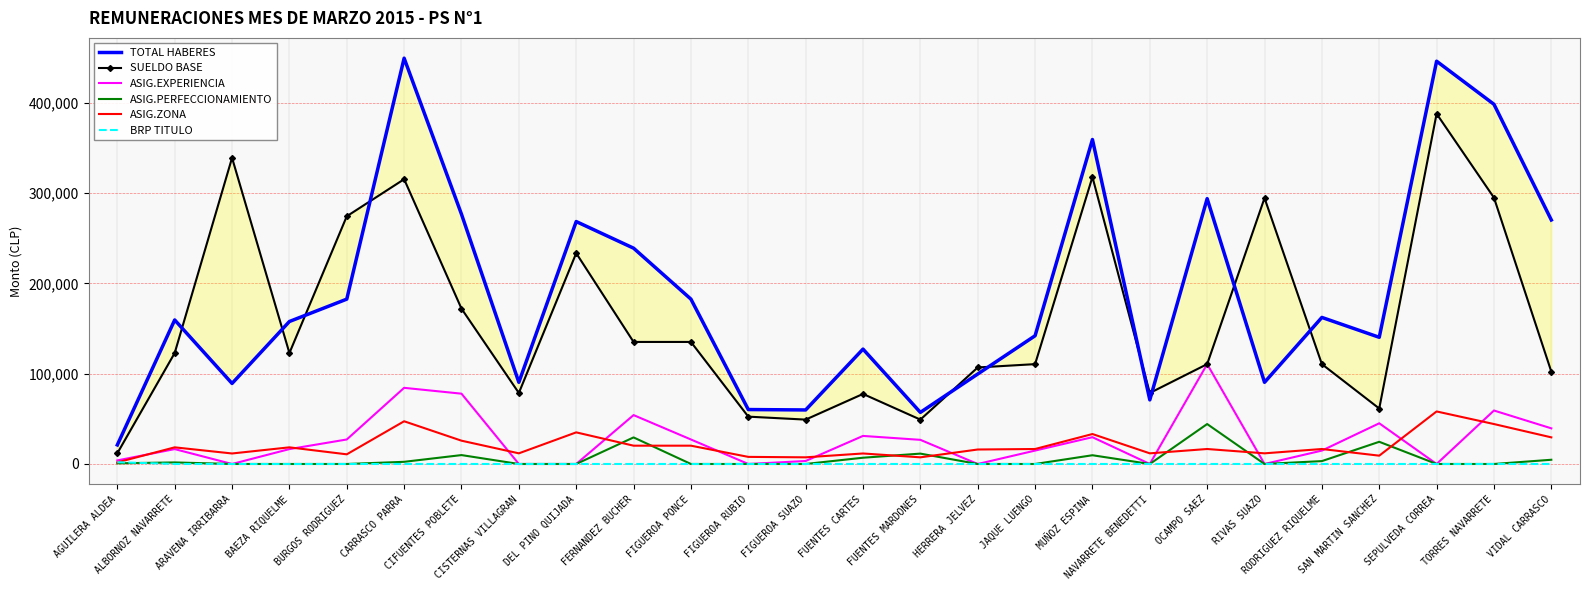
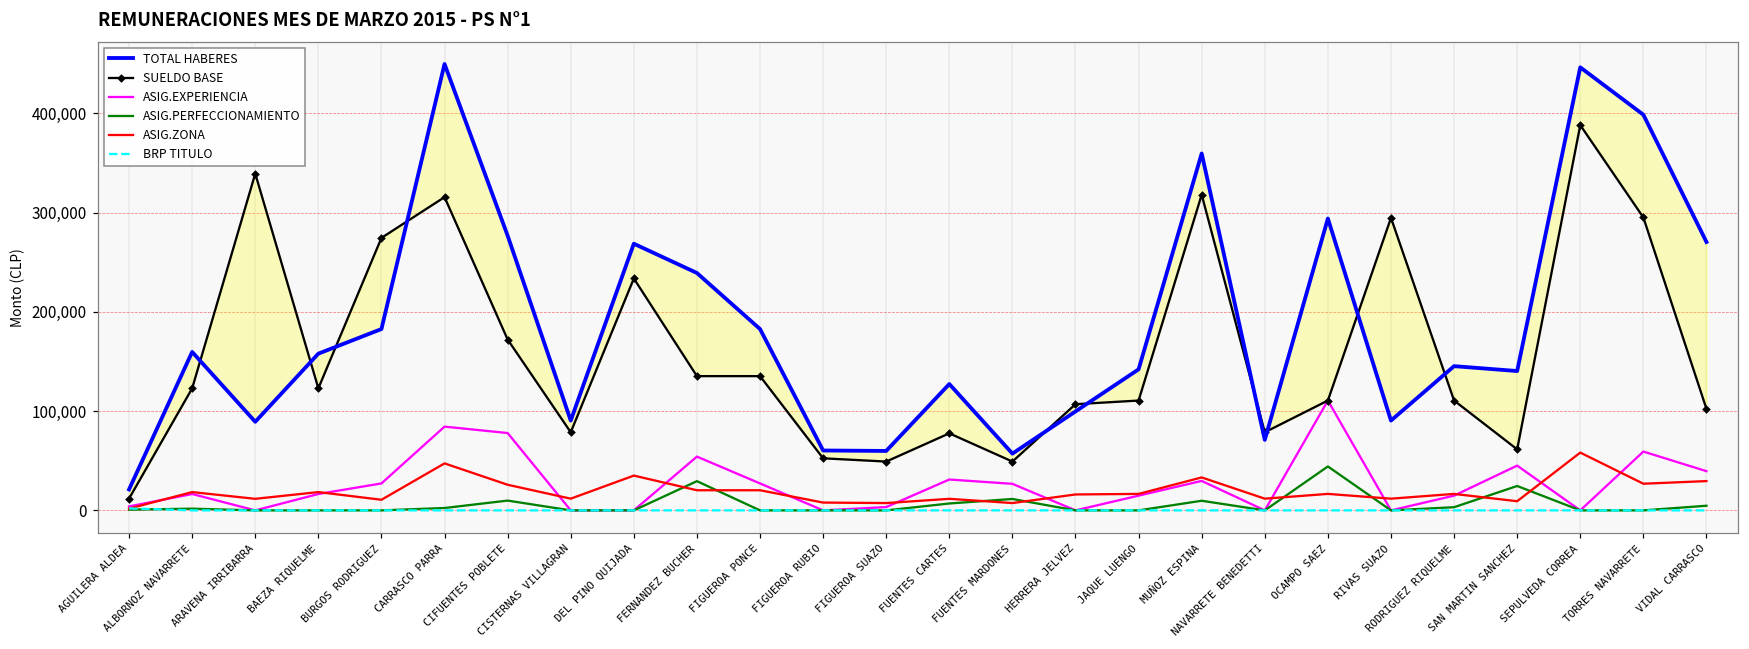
  {
    "TOTAL HABERES": {
      "ARAVENA IRRIBARRA": "90,000",
      "BURGOS RODRIGUEZ": "180,000",
      "HERRERA JELVEZ": "100,000",
      "NAVARRETE BENEDETTI": "70,000",
      "RIVAS SUAZO": "90,000",
-     "RODRIGUEZ RIQUELME": "160,000"
+     "RODRIGUEZ RIQUELME": "150,000"
    },
    "SUELDO BASE": {
      "AGUILERA ALDEA": "10,000",
      "ALBORNOZ NAVARRETE": "120,000",
      "BAEZA RIQUELME": "120,000",
      "CARRASCO PARRA": "320,000",
      "CIFUENTES POBLETE": "170,000",
      "CISTERNAS VILLAGRAN": "80,000",
      "DEL PINO QUIJADA": "230,000",
      "FERNANDEZ BUCHER": "140,000",
      "FIGUEROA PONCE": "140,000",
      "FIGUEROA RUBIO": "50,000",
      "FIGUEROA SUAZO": "50,000",
      "FUENTES CARTES": "80,000",
      "FUENTES MARDONES": "50,000",
      "JAQUE LUENGO": "110,000",
      "MUÑOZ ESPINA": "320,000",
      "RODRIGUEZ RIQUELME": "110,000",
      "SAN MARTIN SANCHEZ": "60,000",
      "SEPULVEDA CORREA": "390,000",
      "TORRES NAVARRETE": "300,000",
      "VIDAL CARRASCO": "100,000"
    },
    "ASIG.EXPERIENCIA": {
      "BURGOS RODRIGUEZ": "30,000",
      "CARRASCO PARRA": "80,000",
      "CIFUENTES POBLETE": "80,000",
      "FERNANDEZ BUCHER": "50,000",
      "FIGUEROA PONCE": "30,000",
      "FIGUEROA SUAZO": "0",
      "FUENTES CARTES": "30,000",
      "FUENTES MARDONES": "30,000",
      "MUÑOZ ESPINA": "30,000",
      "SAN MARTIN SANCHEZ": "50,000",
      "TORRES NAVARRETE": "60,000",
      "VIDAL CARRASCO": "40,000"
    },
    "ASIG.PERFECCIONAMIENTO": {
      "CIFUENTES POBLETE": "10,000",
      "FERNANDEZ BUCHER": "30,000",
      "FUENTES CARTES": "10,000",
      "FUENTES MARDONES": "10,000",
      "MUÑOZ ESPINA": "10,000",
      "OCAMPO SAEZ": "40,000",
      "RODRIGUEZ RIQUELME": "0",
      "SAN MARTIN SANCHEZ": "20,000",
      "VIDAL CARRASCO": "0"
    },
    "ASIG.ZONA": {
      "ARAVENA IRRIBARRA": "10,000",
      "BURGOS RODRIGUEZ": "10,000",
      "CARRASCO PARRA": "50,000",
      "CIFUENTES POBLETE": "30,000",
      "CISTERNAS VILLAGRAN": "10,000",
      "DEL PINO QUIJADA": "40,000",
      "FERNANDEZ BUCHER": "20,000",
      "FIGUEROA PONCE": "20,000",
      "FIGUEROA RUBIO": "10,000",
      "FIGUEROA SUAZO": "10,000",
      "FUENTES CARTES": "10,000",
      "FUENTES MARDONES": "10,000",
      "HERRERA JELVEZ": "20,000",
      "MUÑOZ ESPINA": "30,000",
      "NAVARRETE BENEDETTI": "10,000",
      "OCAMPO SAEZ": "20,000",
      "RIVAS SUAZO": "10,000",
      "SAN MARTIN SANCHEZ": "10,000",
      "SEPULVEDA CORREA": "60,000",
-     "TORRES NAVARRETE": "40,000",
+     "TORRES NAVARRETE": "30,000",
      "VIDAL CARRASCO": "30,000"
    },
    "BRP TITULO": {
      "CIFUENTES POBLETE": "0",
      "FERNANDEZ BUCHER": "0",
      "FUENTES CARTES": "0",
      "FUENTES MARDONES": "0",
      "MUÑOZ ESPINA": "0",
      "OCAMPO SAEZ": "0",
      "RODRIGUEZ RIQUELME": "0",
      "SAN MARTIN SANCHEZ": "0",
      "VIDAL CARRASCO": "0"
    }
  }
